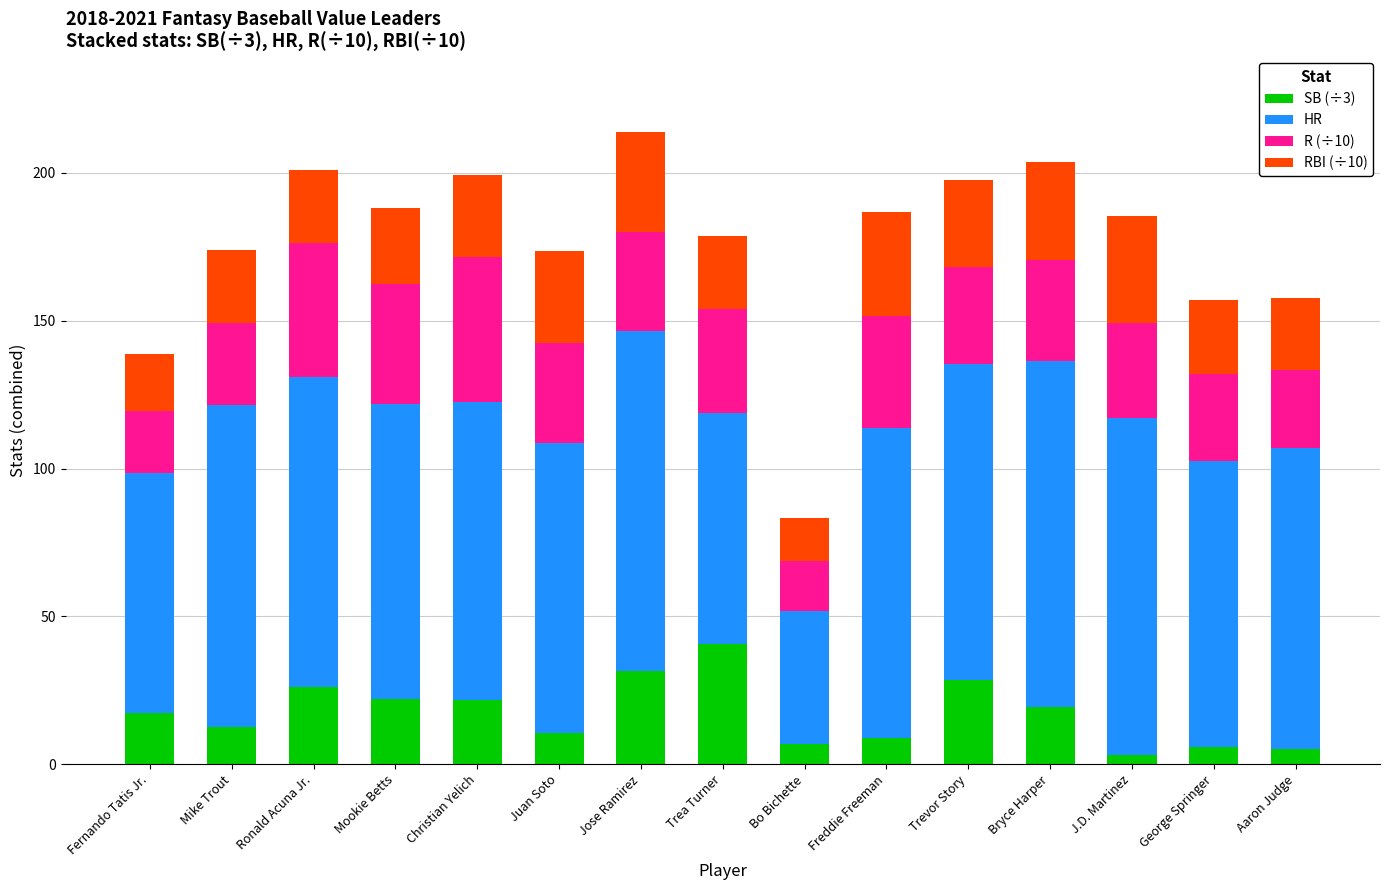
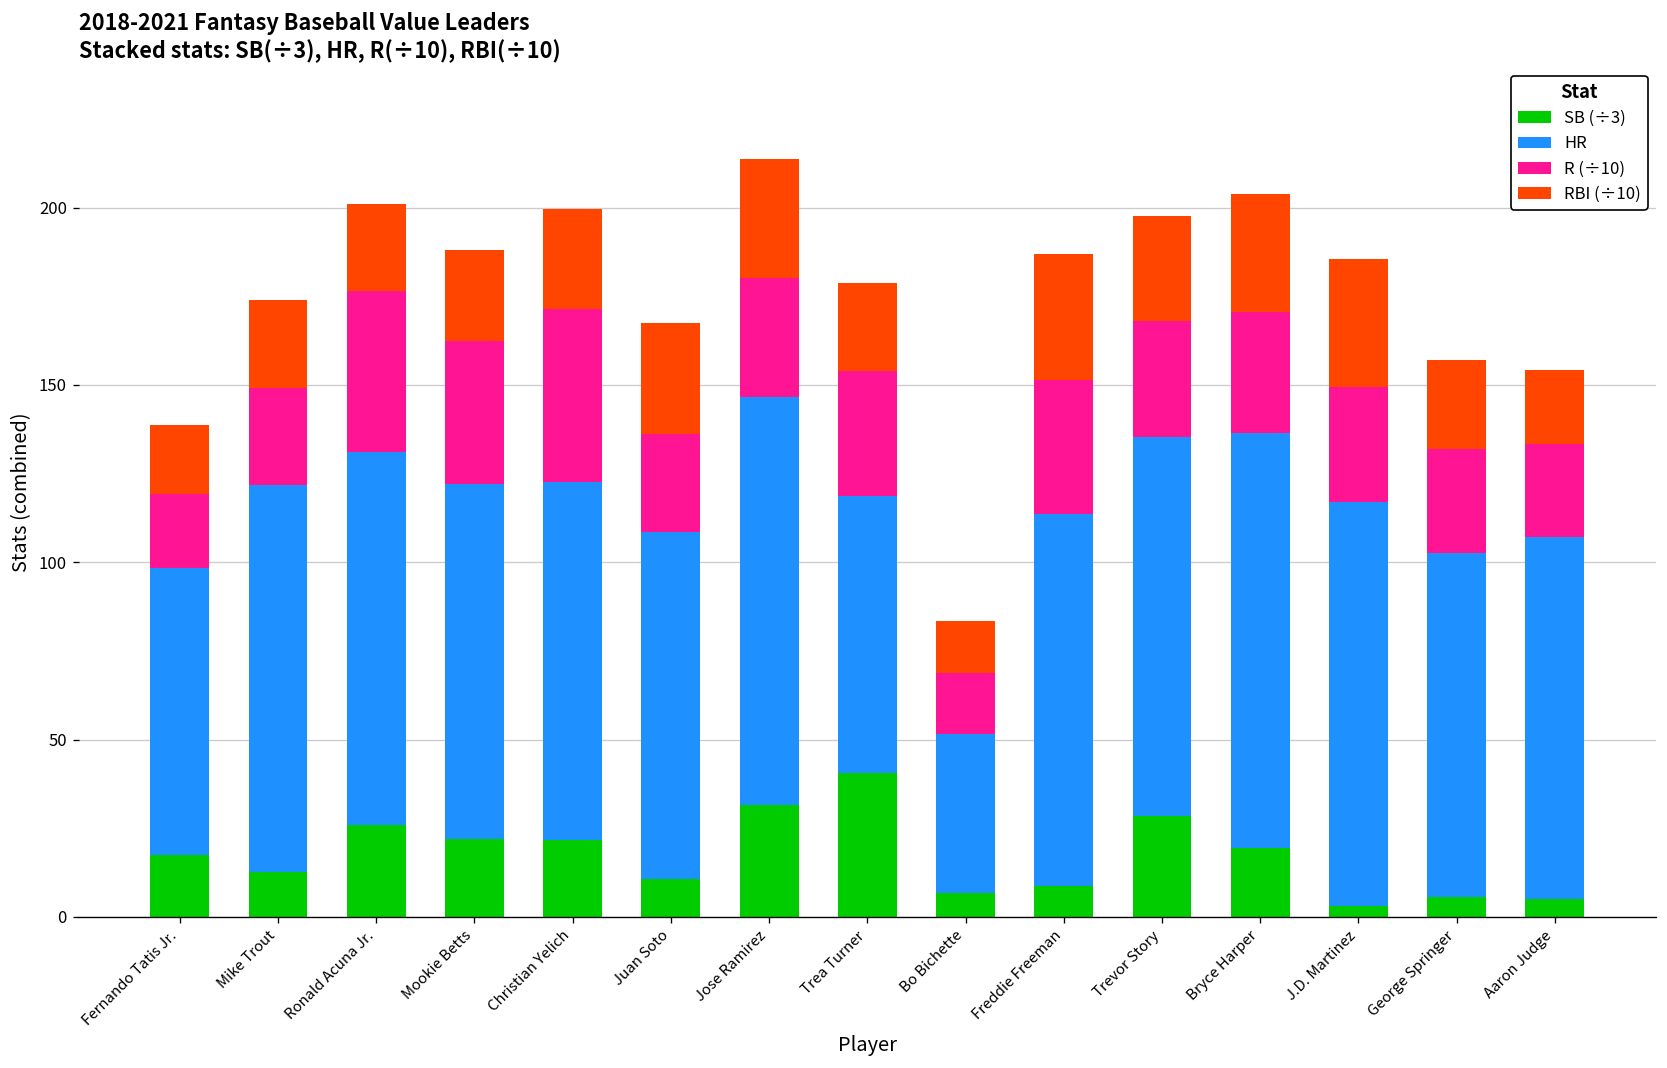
  {
    "SB (÷3)": {
      "Fernando Tatis Jr.": 17,
      "Mike Trout": 13,
      "Ronald Acuna Jr.": 26,
      "Mookie Betts": 22,
      "Christian Yelich": 22,
      "Juan Soto": 11,
      "Jose Ramirez": 32,
      "Trea Turner": 41,
      "Bo Bichette": 7,
      "Freddie Freeman": 9,
      "Trevor Story": 28,
      "Bryce Harper": 19,
      "J.D. Martinez": 3,
      "George Springer": 6,
      "Aaron Judge": 5
    },
    "HR": {
      "Fernando Tatis Jr.": 81,
      "Mike Trout": 109,
      "Ronald Acuna Jr.": 105,
      "Mookie Betts": 100,
      "Christian Yelich": 101,
      "Juan Soto": 98,
      "Jose Ramirez": 115,
      "Trea Turner": 78,
      "Bo Bichette": 45,
      "Freddie Freeman": 105,
      "Trevor Story": 107,
      "Bryce Harper": 117,
      "J.D. Martinez": 114,
      "George Springer": 97,
      "Aaron Judge": 102
    },
    "R (÷10)": {
      "Fernando Tatis Jr.": 21,
      "Mike Trout": 28,
      "Ronald Acuna Jr.": 45,
      "Mookie Betts": 40,
      "Christian Yelich": 49,
-     "Juan Soto": 34,
+     "Juan Soto": 28,
      "Jose Ramirez": 33,
      "Trea Turner": 35,
      "Bo Bichette": 17,
      "Freddie Freeman": 38,
      "Trevor Story": 33,
      "Bryce Harper": 34,
      "J.D. Martinez": 32,
      "George Springer": 29,
      "Aaron Judge": 26
    },
    "RBI (÷10)": {
      "Fernando Tatis Jr.": 19,
      "Mike Trout": 25,
      "Ronald Acuna Jr.": 25,
      "Mookie Betts": 26,
      "Christian Yelich": 28,
      "Juan Soto": 31,
      "Jose Ramirez": 34,
      "Trea Turner": 25,
      "Bo Bichette": 15,
      "Freddie Freeman": 35,
      "Trevor Story": 30,
      "Bryce Harper": 33,
      "J.D. Martinez": 36,
      "George Springer": 25,
-     "Aaron Judge": 24
+     "Aaron Judge": 21
    }
  }
